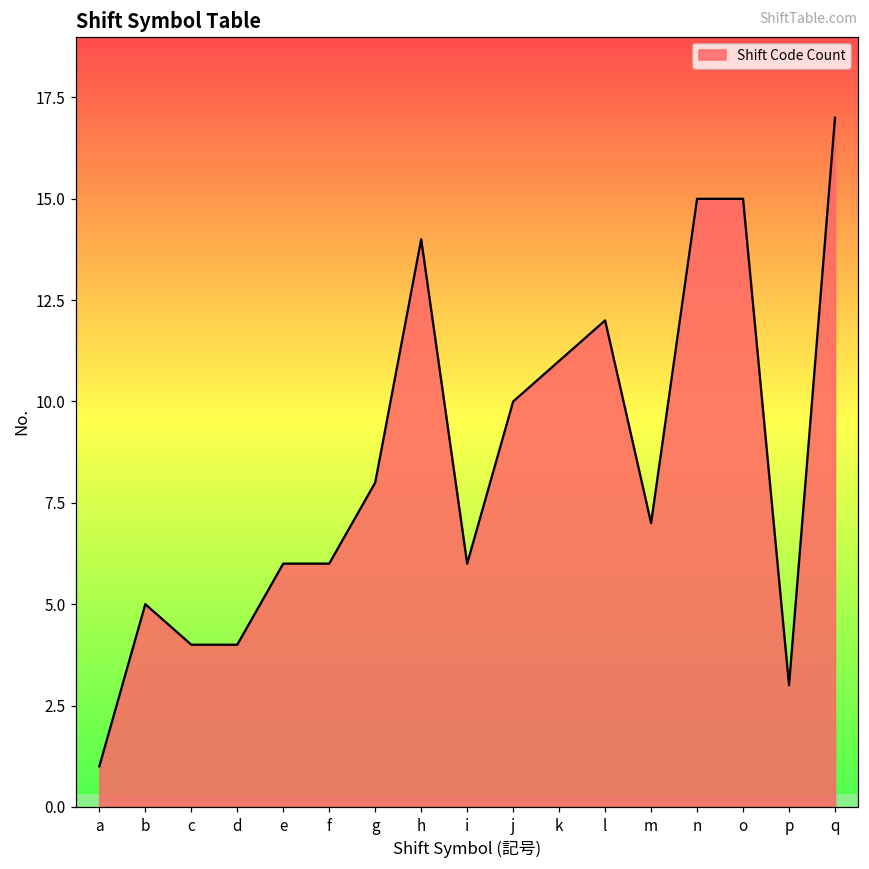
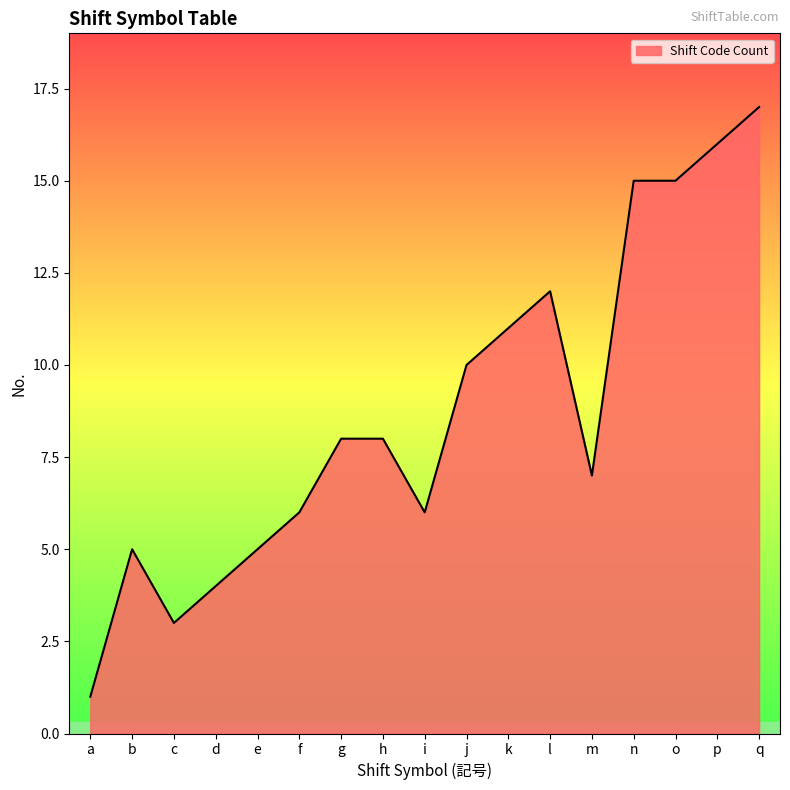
  {
    "a": 1,
    "b": 5,
-   "c": 4,
+   "c": 3,
    "d": 4,
-   "e": 6,
+   "e": 5,
    "f": 6,
    "g": 8,
-   "h": 14,
+   "h": 8,
    "i": 6,
    "j": 10,
    "k": 11,
    "l": 12,
    "m": 7,
    "n": 15,
    "o": 15,
-   "p": 3,
+   "p": 16,
    "q": 17
  }
